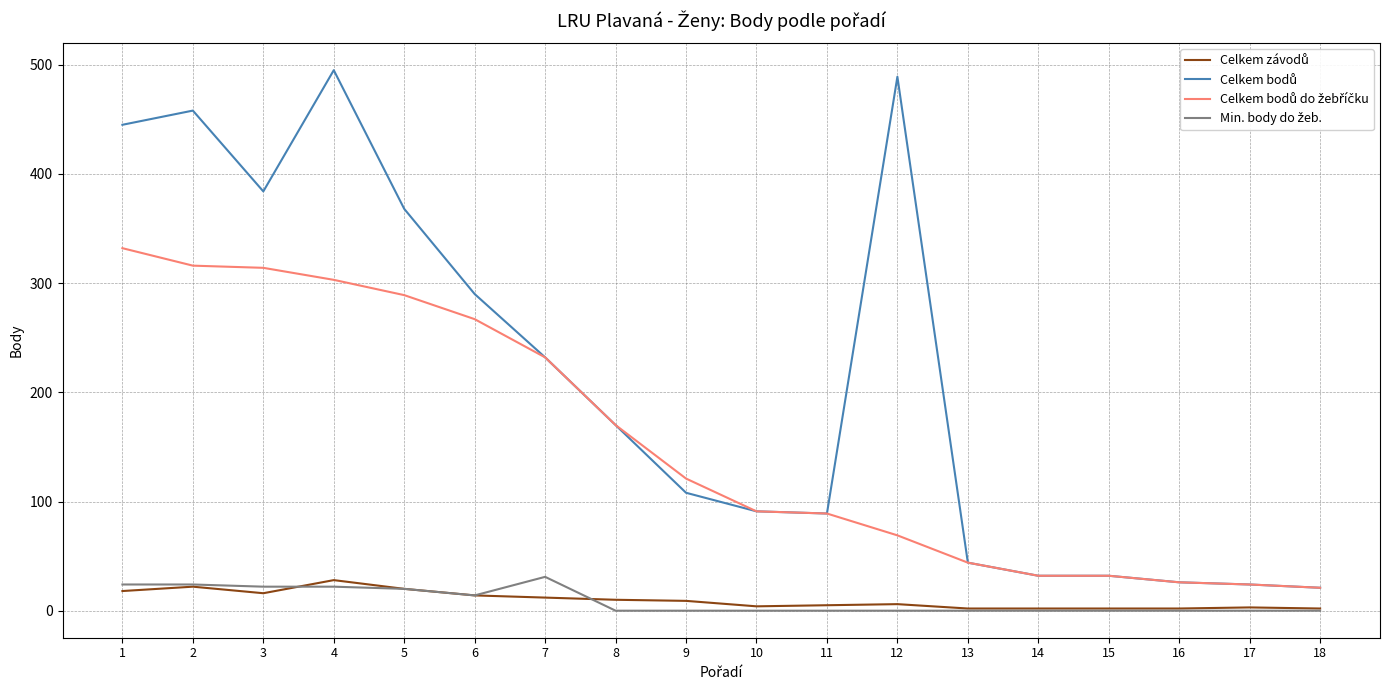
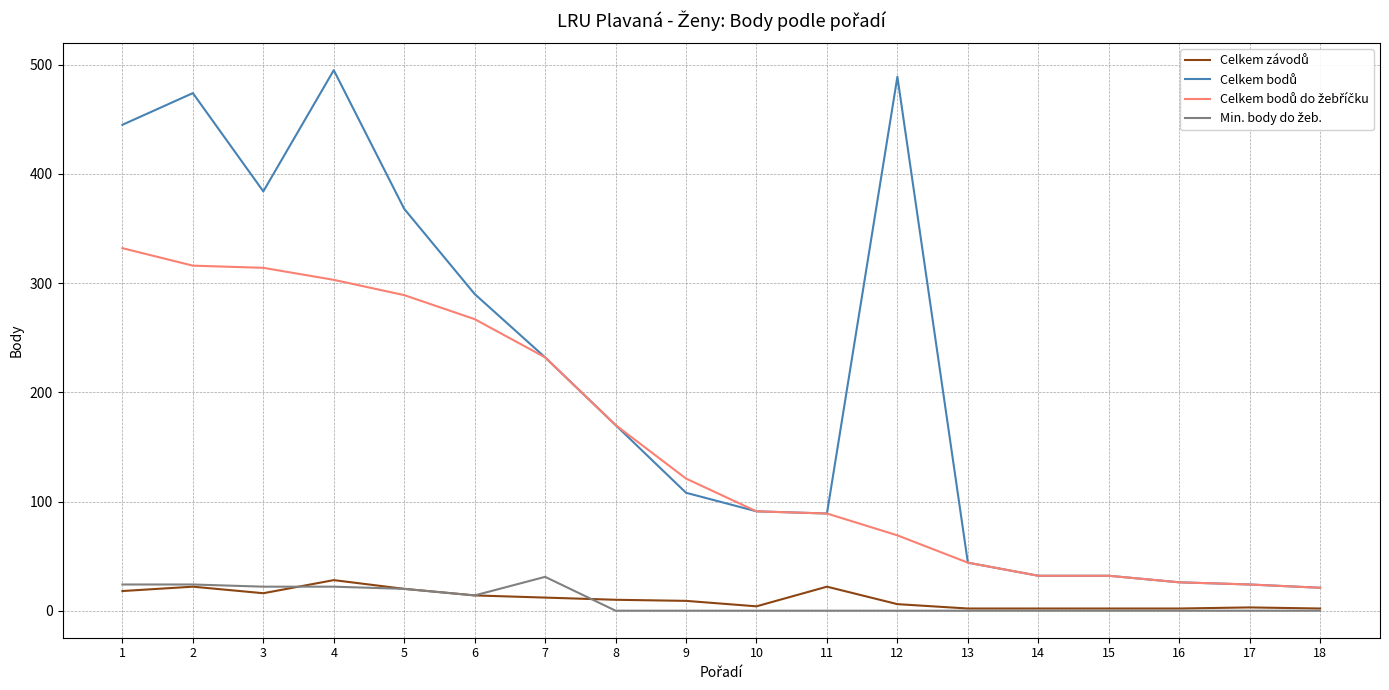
  {
    "Celkem závodů": {
      "1": 18,
      "3": 16,
      "4": 28,
      "7": 12,
      "8": 10,
      "9": 9,
      "10": 4,
-     "11": 5,
+     "11": 22,
      "12": 6,
      "17": 3
    },
    "Celkem bodů": {
      "1": 445,
-     "2": 458,
+     "2": 474,
      "3": 384,
      "4": 495,
      "5": 368,
      "6": 290,
      "9": 108,
      "12": 489
    },
    "Celkem bodů do žebříčku": {
      "1": 332,
      "2": 316,
      "3": 314,
      "4": 303,
      "5": 289,
      "6": 267,
      "9": 121,
      "12": 69
    },
    "Min. body do žeb.": {
      "1": 24,
      "3": 22,
      "4": 22,
      "7": 31,
      "8": 0,
      "9": 0,
      "10": 0,
      "11": 0,
      "12": 0,
      "17": 0
    }
  }
